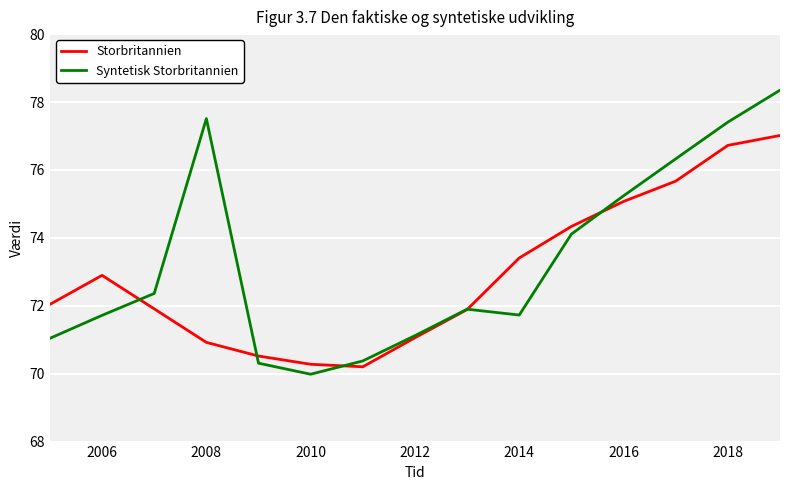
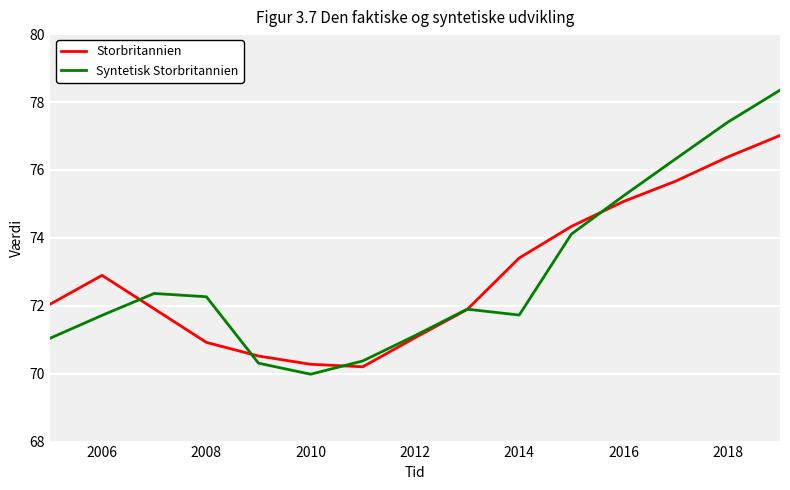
  {
    "Storbritannien": {
      "2006": 72.9,
      "2008": 70.9,
      "2010": 70.3,
      "2014": 73.4,
      "2016": 75.1,
-     "2018": 76.7
+     "2018": 76.4
    },
    "Syntetisk Storbritannien": {
      "2006": 71.7,
-     "2008": 77.5,
+     "2008": 72.3,
      "2010": 70.0,
      "2014": 71.7,
      "2016": 75.2,
      "2018": 77.4
    }
  }
